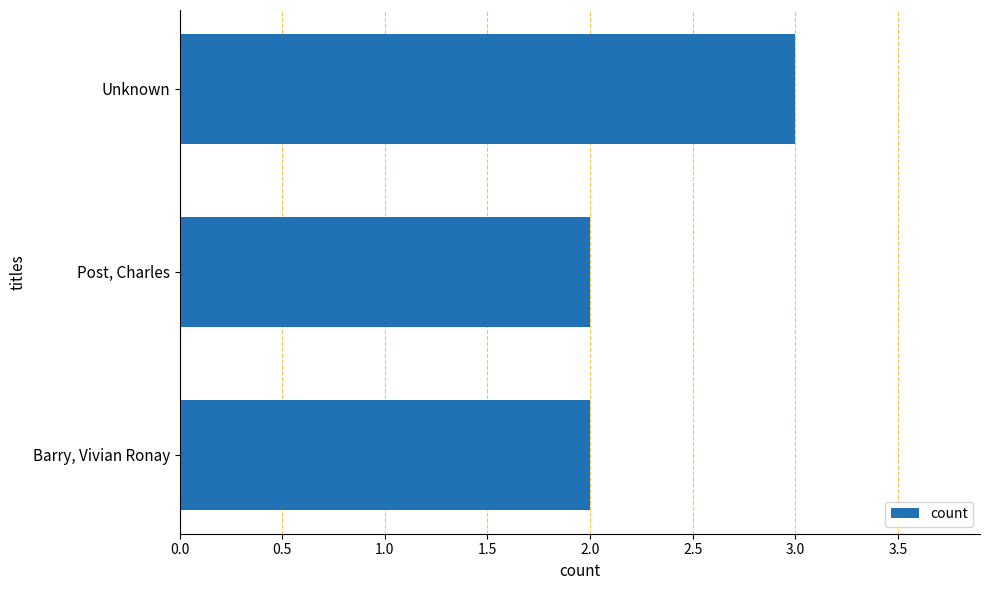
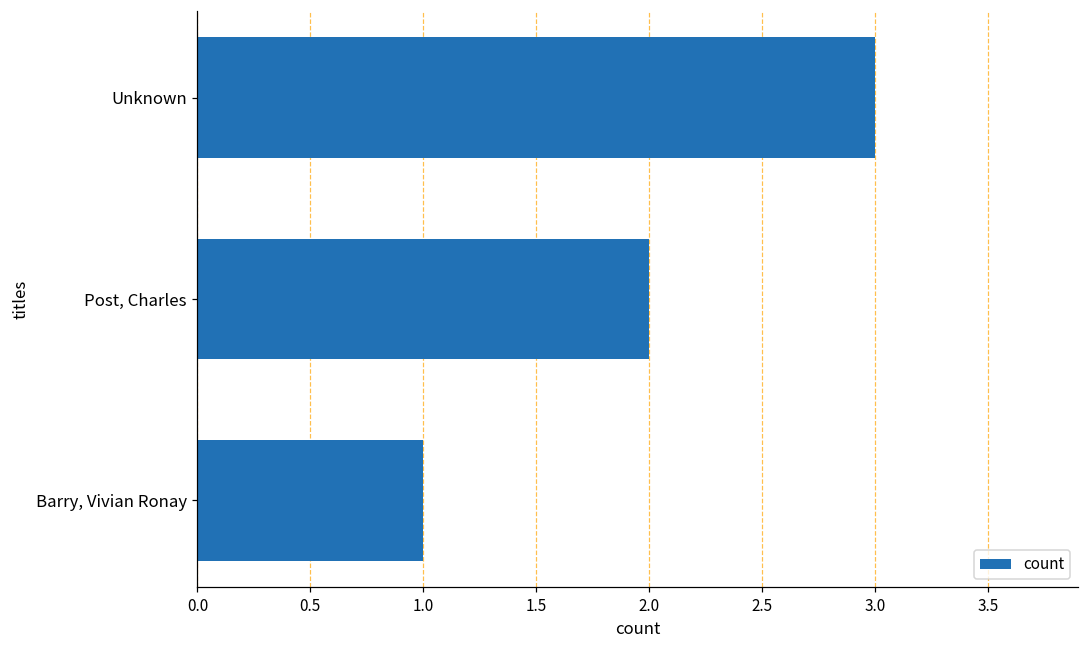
  {
    "Unknown": 3,
    "Post, Charles": 2,
-   "Barry, Vivian Ronay": 2
+   "Barry, Vivian Ronay": 1
  }
